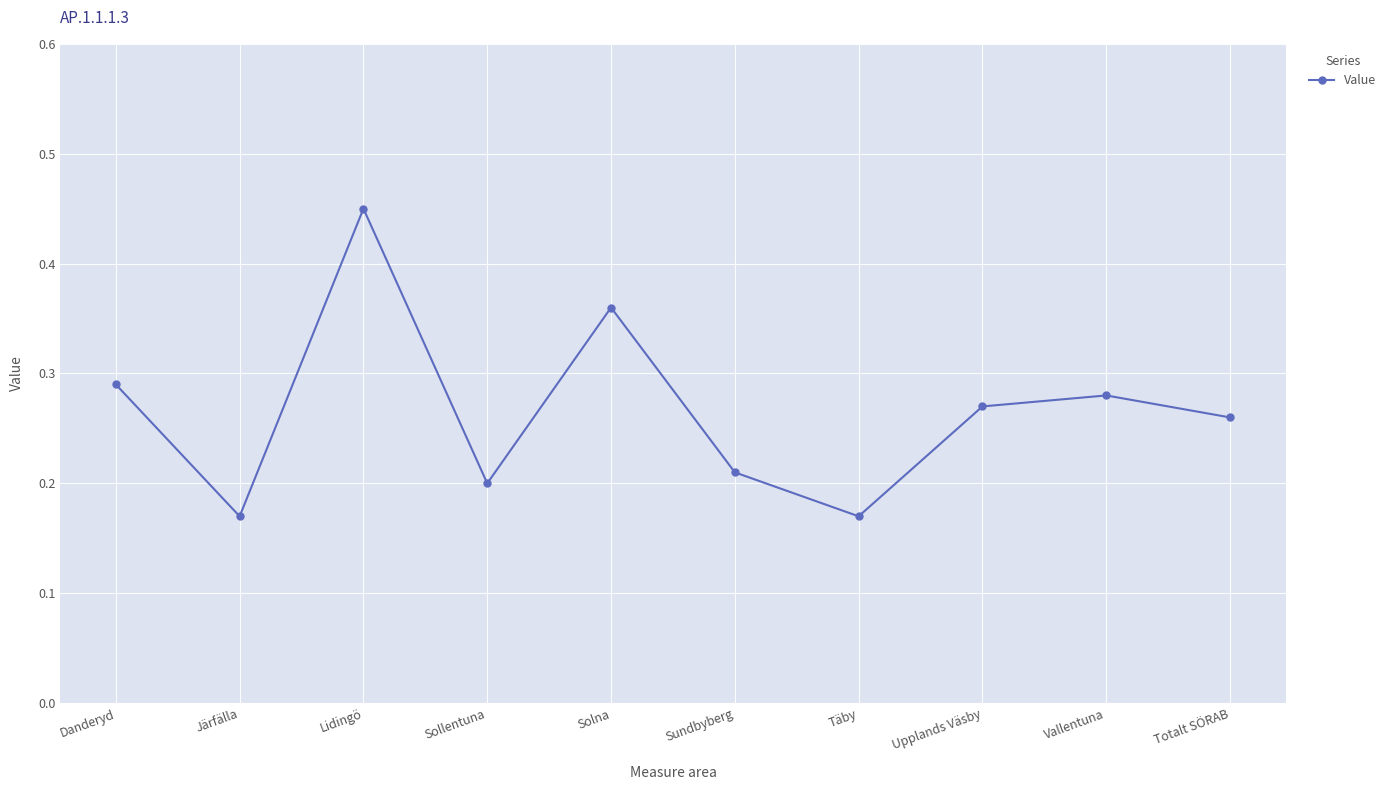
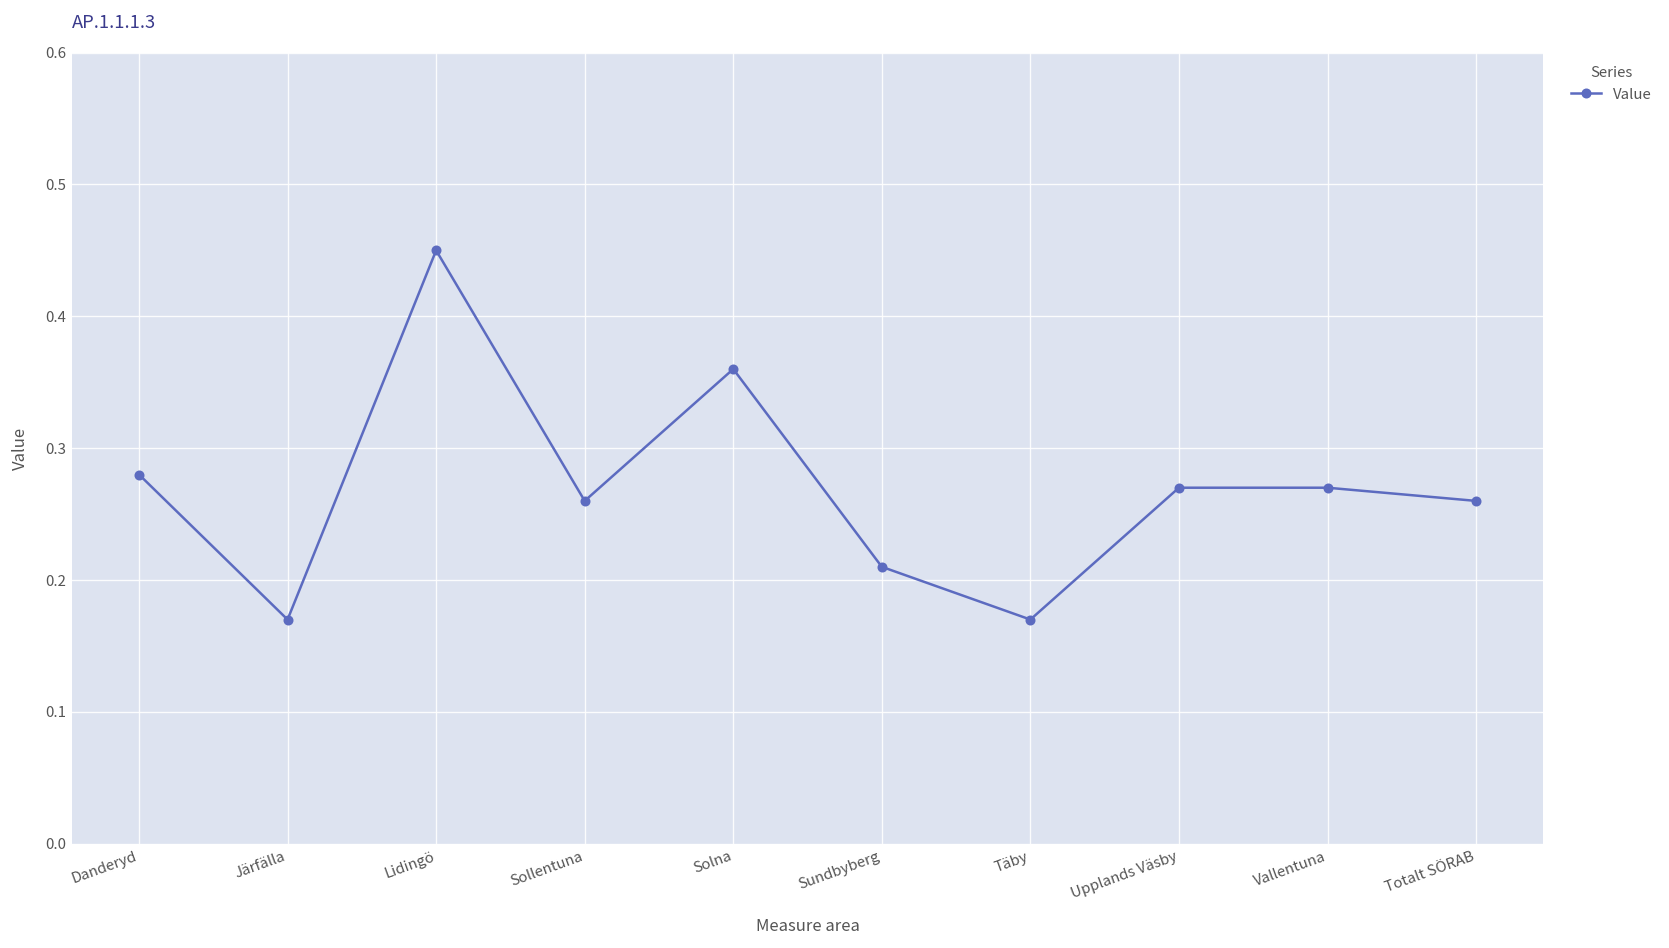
  {
-   "Danderyd": 0.29,
+   "Danderyd": 0.28,
    "Järfälla": 0.17,
    "Lidingö": 0.45,
-   "Sollentuna": 0.20,
+   "Sollentuna": 0.26,
    "Solna": 0.36,
    "Sundbyberg": 0.21,
    "Täby": 0.17,
    "Upplands Väsby": 0.27,
-   "Vallentuna": 0.28,
+   "Vallentuna": 0.27,
    "Totalt SÖRAB": 0.26
  }
